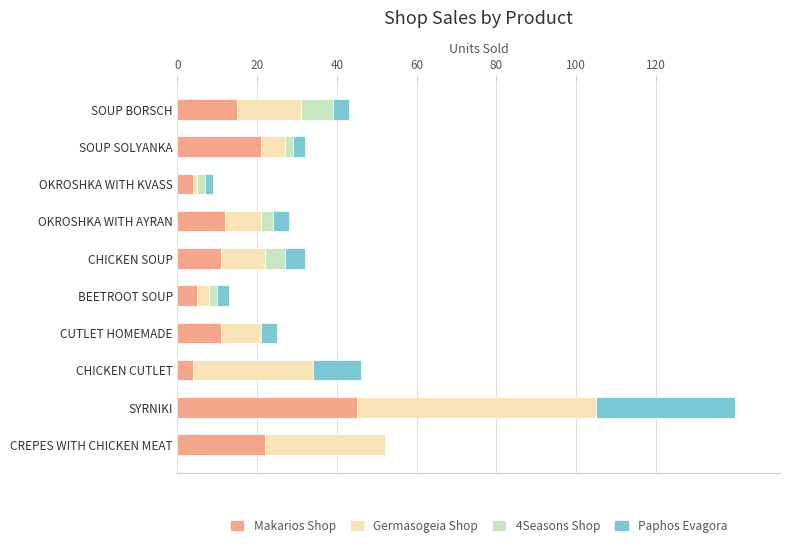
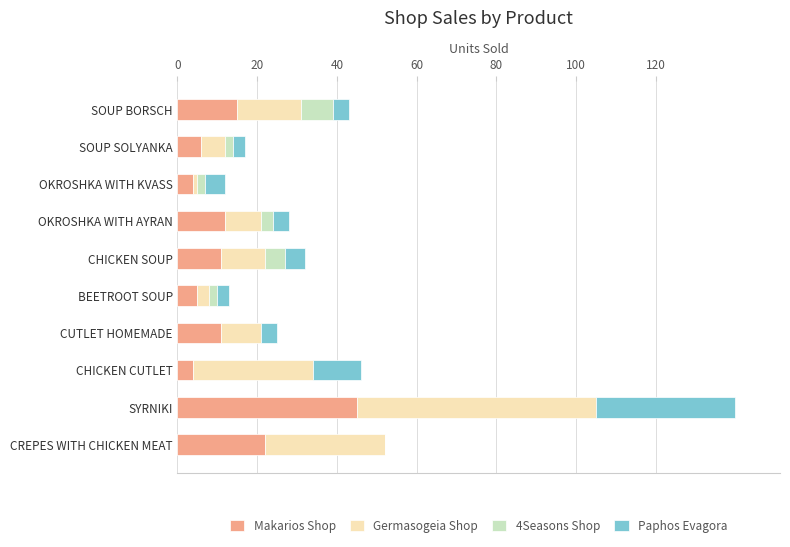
  {
    "Makarios Shop": {
      "SOUP BORSCH": 15,
-     "SOUP SOLYANKA": 21,
+     "SOUP SOLYANKA": 6,
      "OKROSHKA WITH KVASS": 4,
      "OKROSHKA WITH AYRAN": 12,
      "CHICKEN SOUP": 11,
      "BEETROOT SOUP": 5,
      "CUTLET HOMEMADE": 11,
      "CHICKEN CUTLET": 4,
      "SYRNIKI": 45,
      "CREPES WITH CHICKEN MEAT": 22
    },
    "Paphos Evagora": {
      "SOUP BORSCH": 4,
      "SOUP SOLYANKA": 3,
-     "OKROSHKA WITH KVASS": 2,
+     "OKROSHKA WITH KVASS": 5,
      "OKROSHKA WITH AYRAN": 4,
      "CHICKEN SOUP": 5,
      "BEETROOT SOUP": 3,
      "CUTLET HOMEMADE": 4,
      "CHICKEN CUTLET": 12,
      "SYRNIKI": 35,
      "CREPES WITH CHICKEN MEAT": 0
    }
  }
